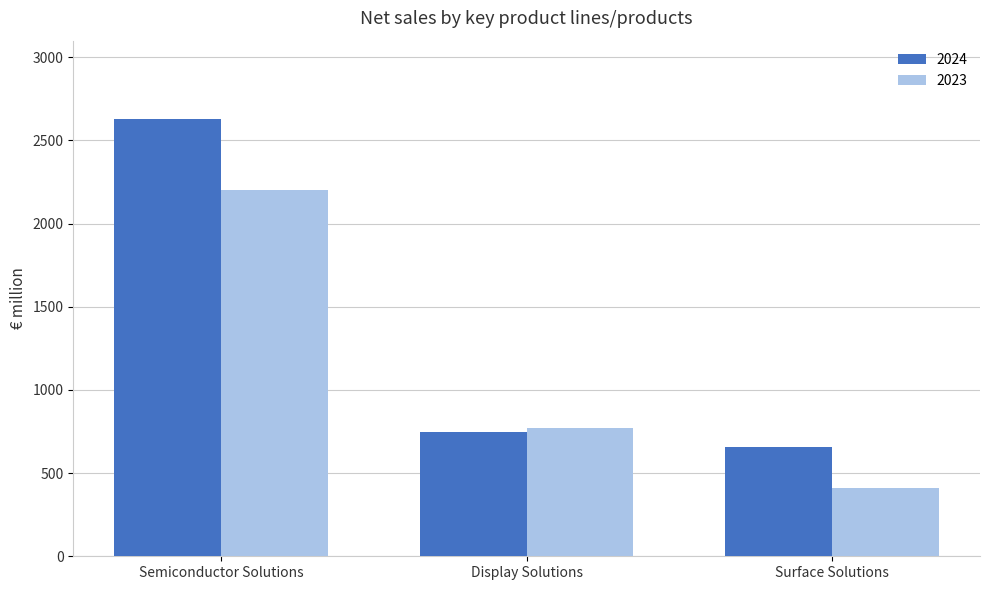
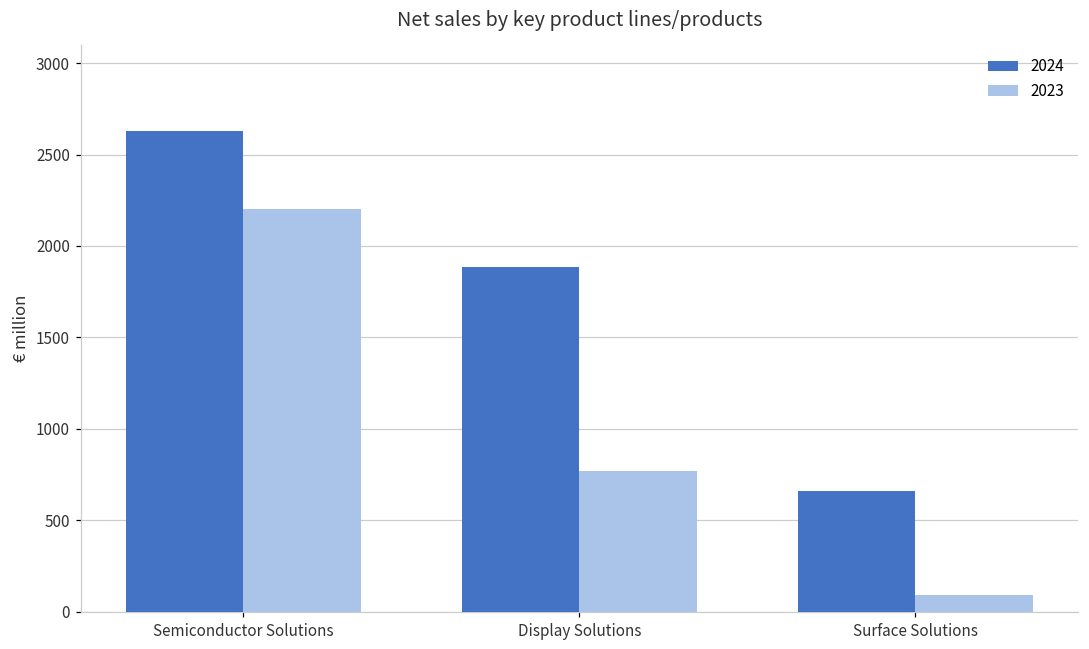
  {
    "2024": {
      "Semiconductor Solutions": 2630,
-     "Display Solutions": 750,
+     "Display Solutions": 1890,
      "Surface Solutions": 660
    },
    "2023": {
      "Semiconductor Solutions": 2200,
      "Display Solutions": 770,
-     "Surface Solutions": 410
+     "Surface Solutions": 90
    }
  }
